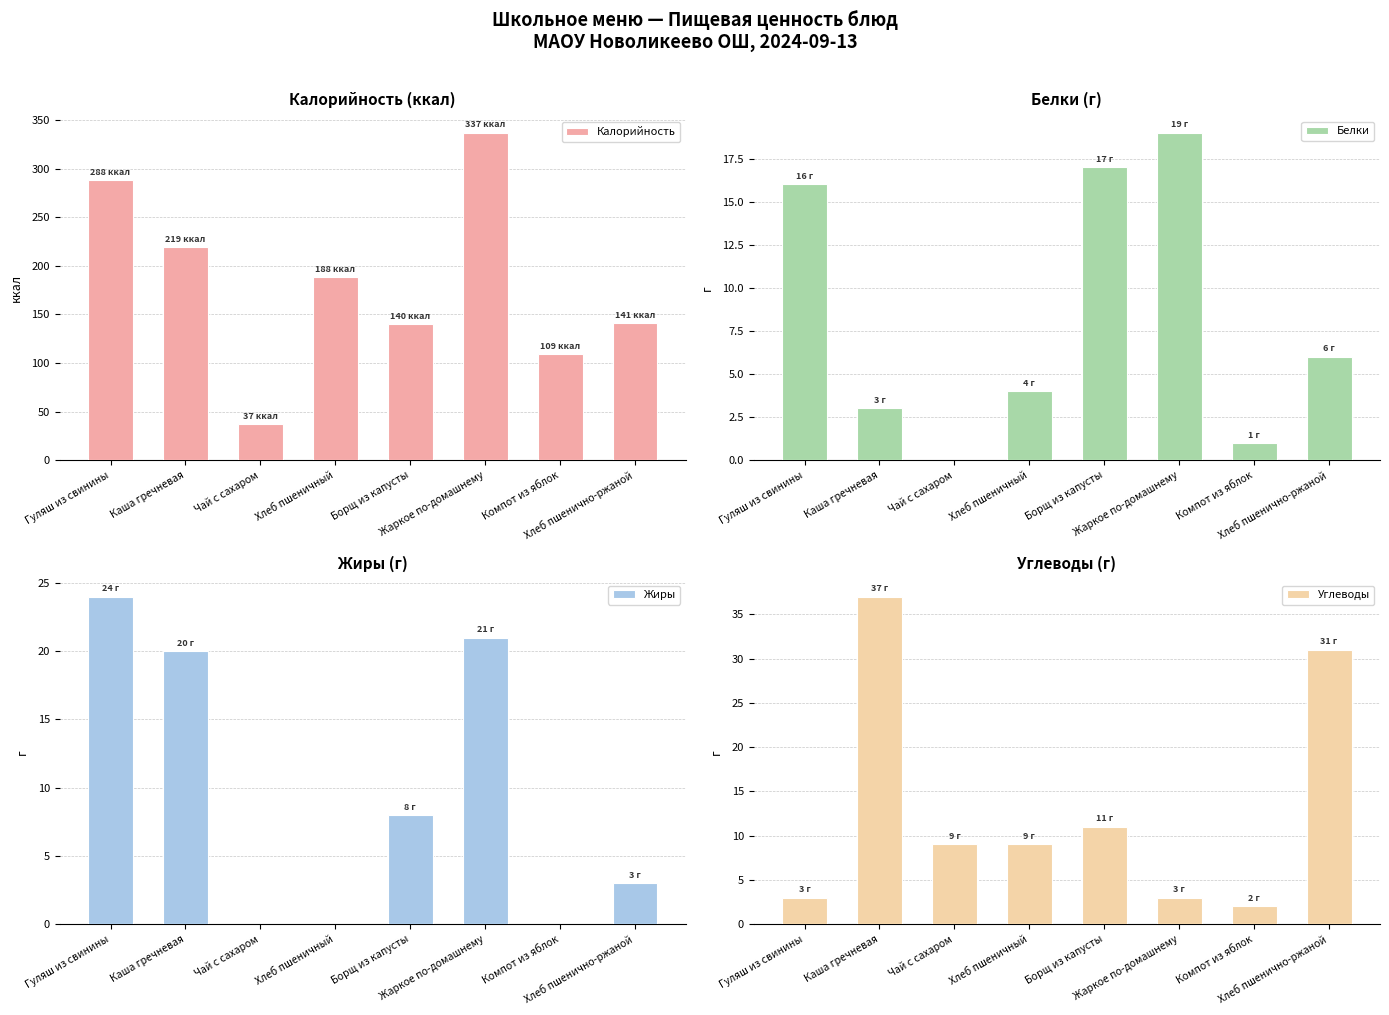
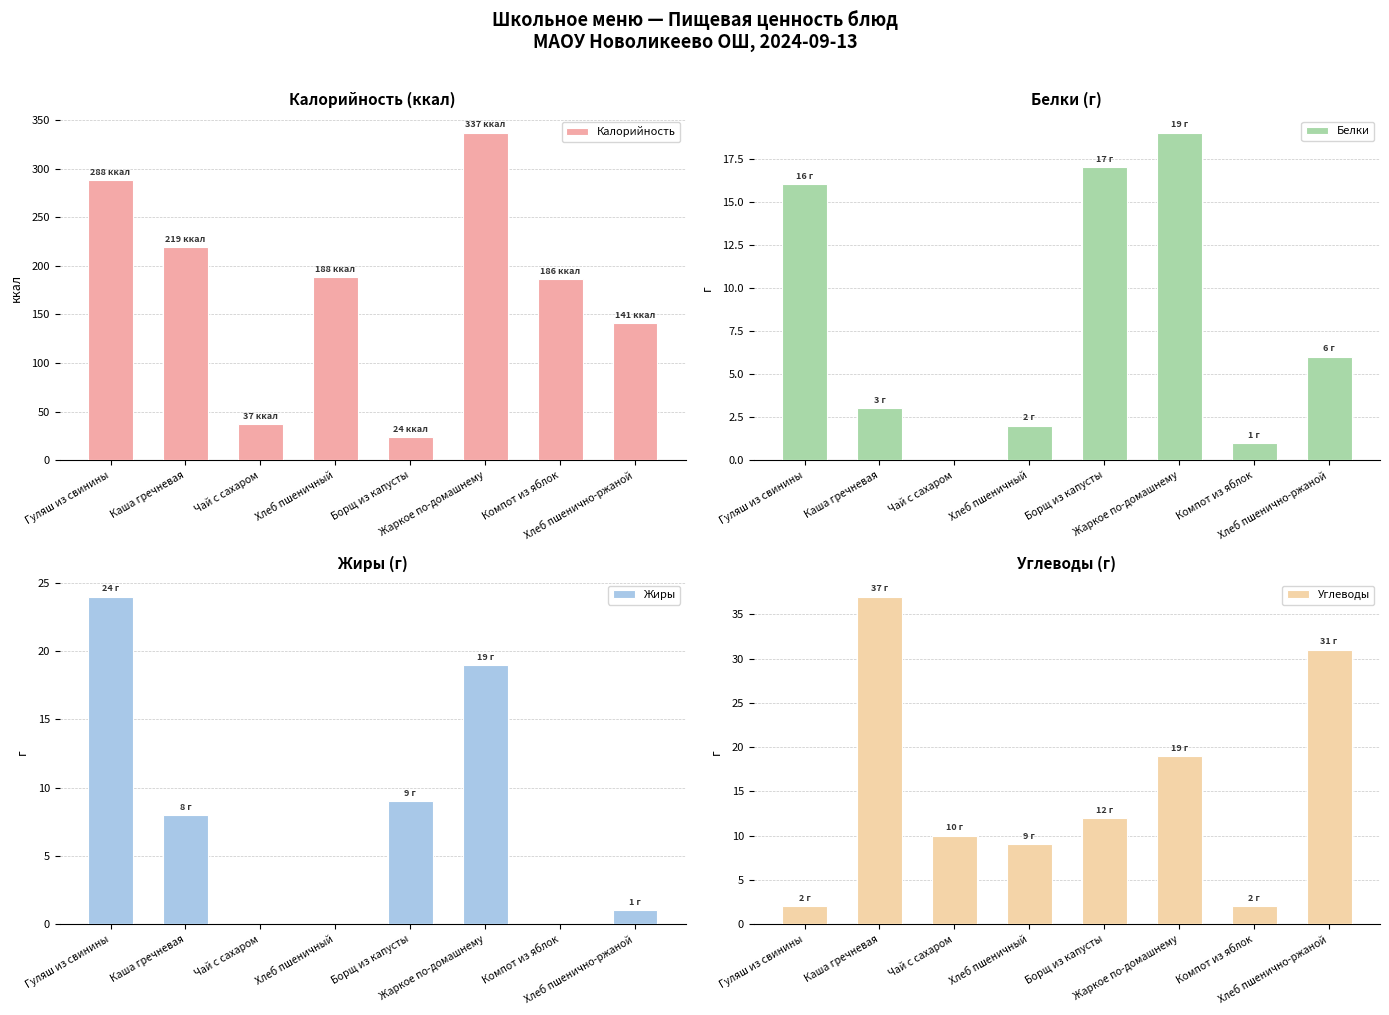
  {
    "Калорийность (ккал)": {
      "Гуляш из свинины": 288,
      "Каша гречневая": 219,
      "Чай с сахаром": 37,
      "Хлеб пшеничный": 188,
-     "Борщ из капусты": 140,
+     "Борщ из капусты": 24,
      "Жаркое по-домашнему": 337,
-     "Компот из яблок": 109,
+     "Компот из яблок": 186,
      "Хлеб пшенично-ржаной": 141
    },
    "Белки (г)": {
      "Гуляш из свинины": 16,
      "Каша гречневая": 3,
-     "Хлеб пшеничный": 4,
+     "Хлеб пшеничный": 2,
      "Борщ из капусты": 17,
      "Жаркое по-домашнему": 19,
      "Компот из яблок": 1,
      "Хлеб пшенично-ржаной": 6
    },
    "Жиры (г)": {
      "Гуляш из свинины": 24,
-     "Каша гречневая": 20,
-     "Борщ из капусты": 8,
-     "Жаркое по-домашнему": 21,
-     "Хлеб пшенично-ржаной": 3
+     "Каша гречневая": 8,
+     "Борщ из капусты": 9,
+     "Жаркое по-домашнему": 19,
+     "Хлеб пшенично-ржаной": 1
    },
    "Углеводы (г)": {
-     "Гуляш из свинины": 3,
+     "Гуляш из свинины": 2,
      "Каша гречневая": 37,
-     "Чай с сахаром": 9,
+     "Чай с сахаром": 10,
      "Хлеб пшеничный": 9,
-     "Борщ из капусты": 11,
-     "Жаркое по-домашнему": 3,
+     "Борщ из капусты": 12,
+     "Жаркое по-домашнему": 19,
      "Компот из яблок": 2,
      "Хлеб пшенично-ржаной": 31
    }
  }
